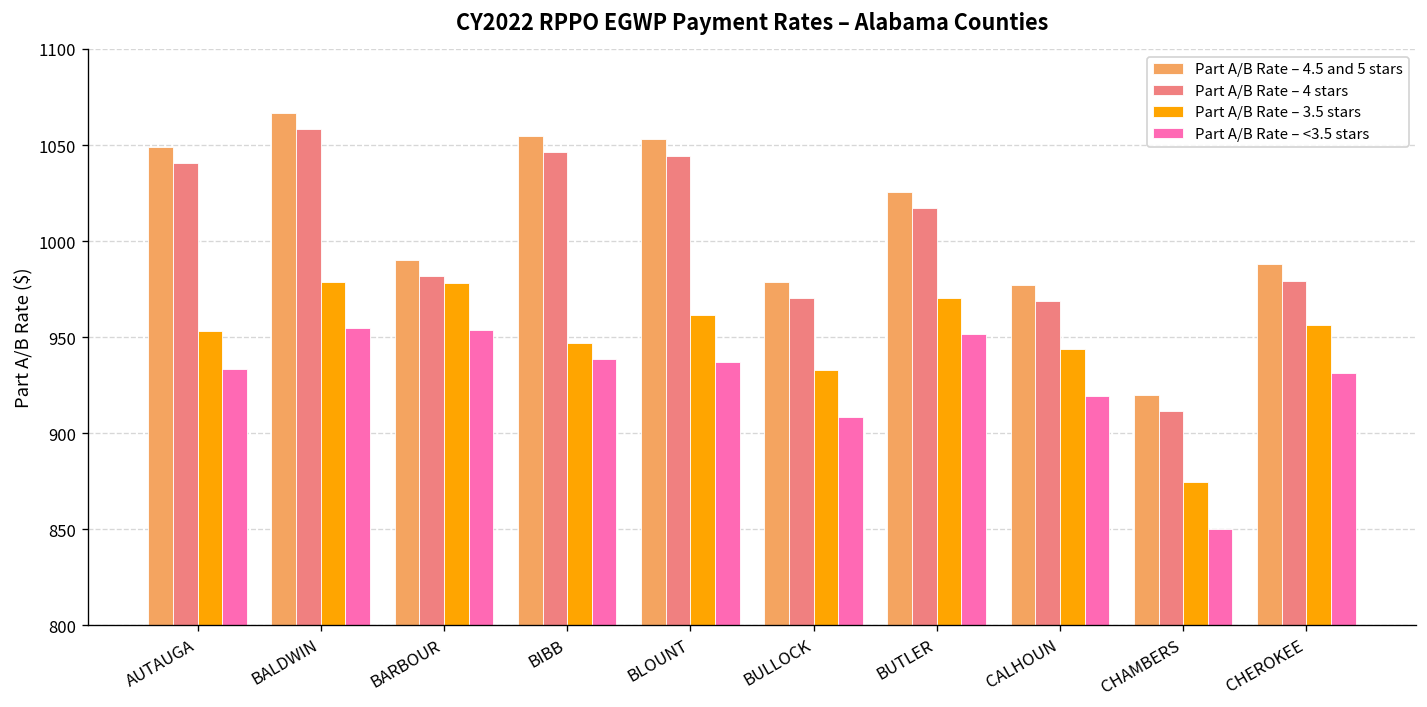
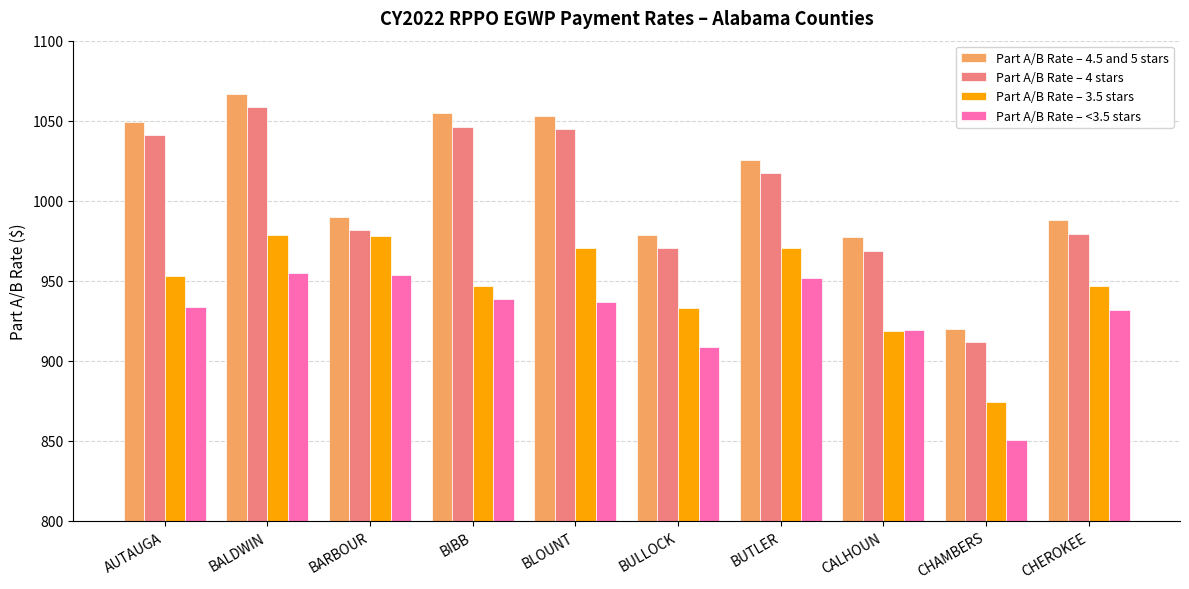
  {
    "Part A/B Rate – 3.5 stars": {
      "AUTAUGA": 953,
      "BALDWIN": 979,
      "BARBOUR": 978,
      "BIBB": 947,
-     "BLOUNT": 961,
+     "BLOUNT": 971,
      "BULLOCK": 933,
      "BUTLER": 970,
-     "CALHOUN": 944,
+     "CALHOUN": 919,
      "CHAMBERS": 874,
-     "CHEROKEE": 956
+     "CHEROKEE": 947
    }
  }
